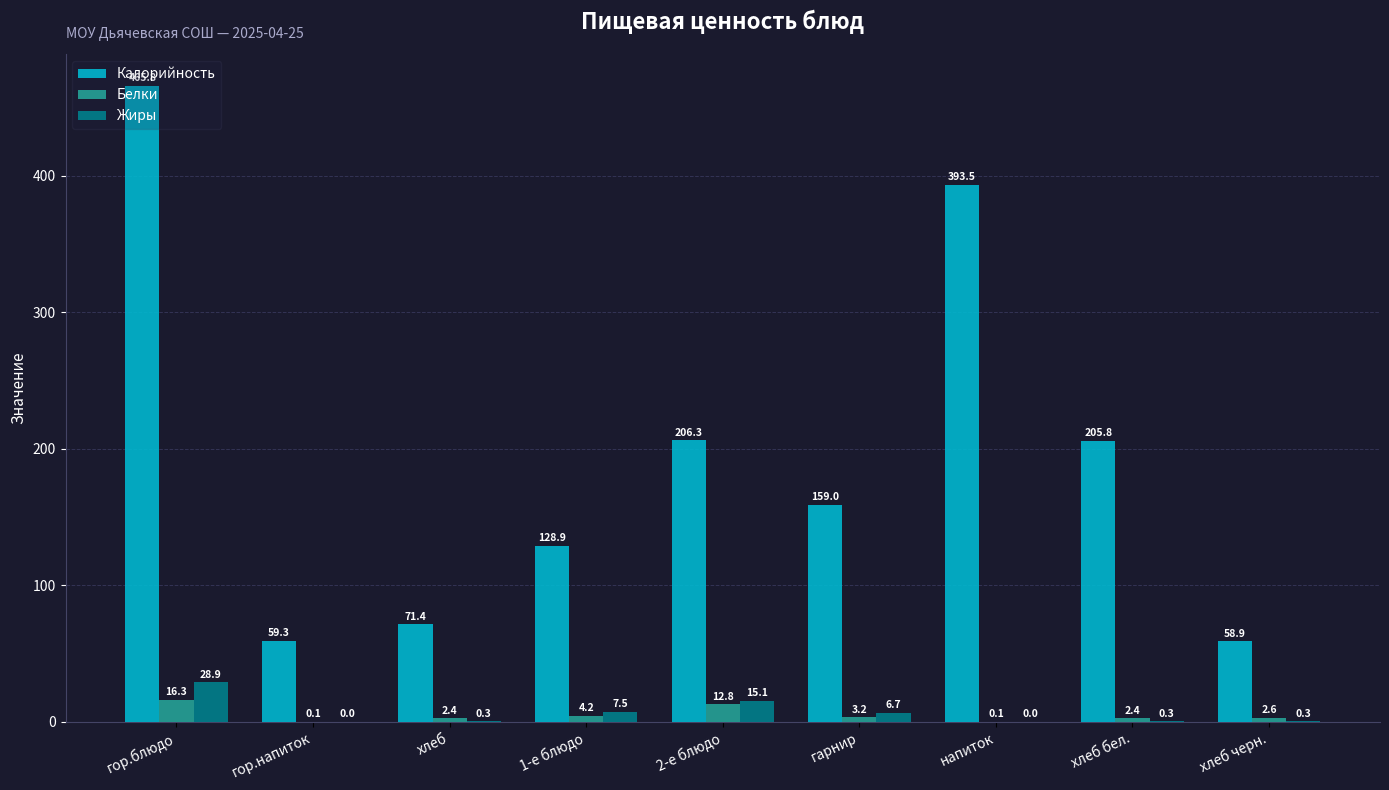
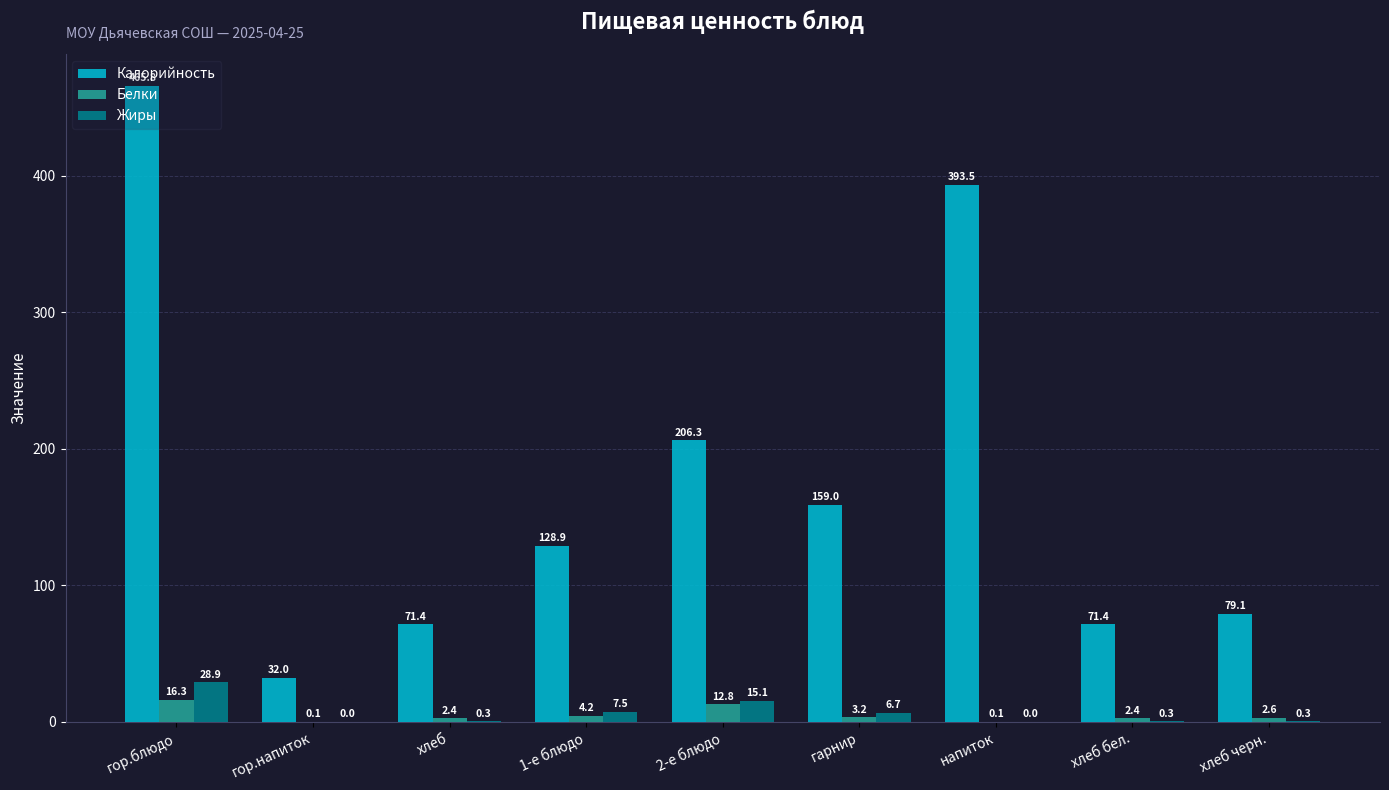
  {
    "Калорийность": {
-     "гор.напиток": 59.3,
+     "гор.напиток": 32.0,
      "хлеб": 71.4,
      "1-е блюдо": 128.9,
      "2-е блюдо": 206.3,
      "гарнир": 159.0,
      "напиток": 393.5,
-     "хлеб бел.": 205.8,
-     "хлеб черн.": 58.9
+     "хлеб бел.": 71.4,
+     "хлеб черн.": 79.1
    }
  }
